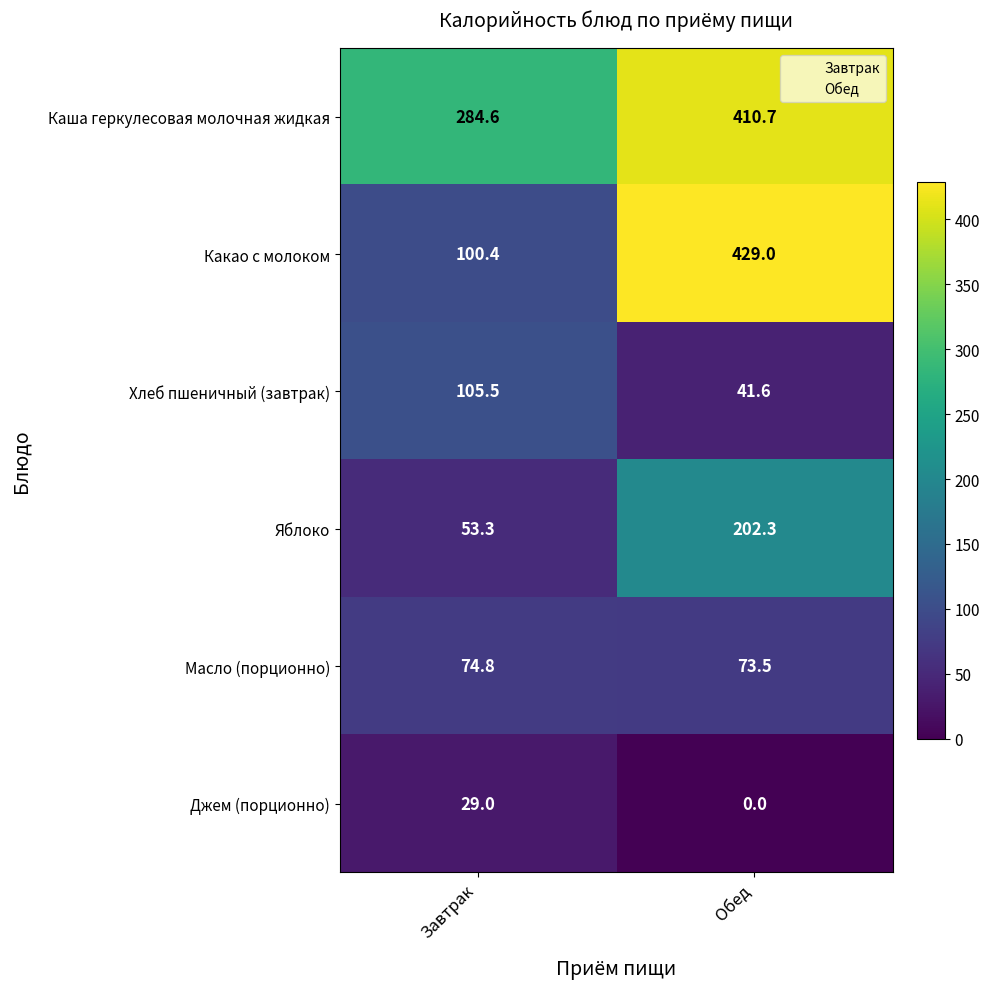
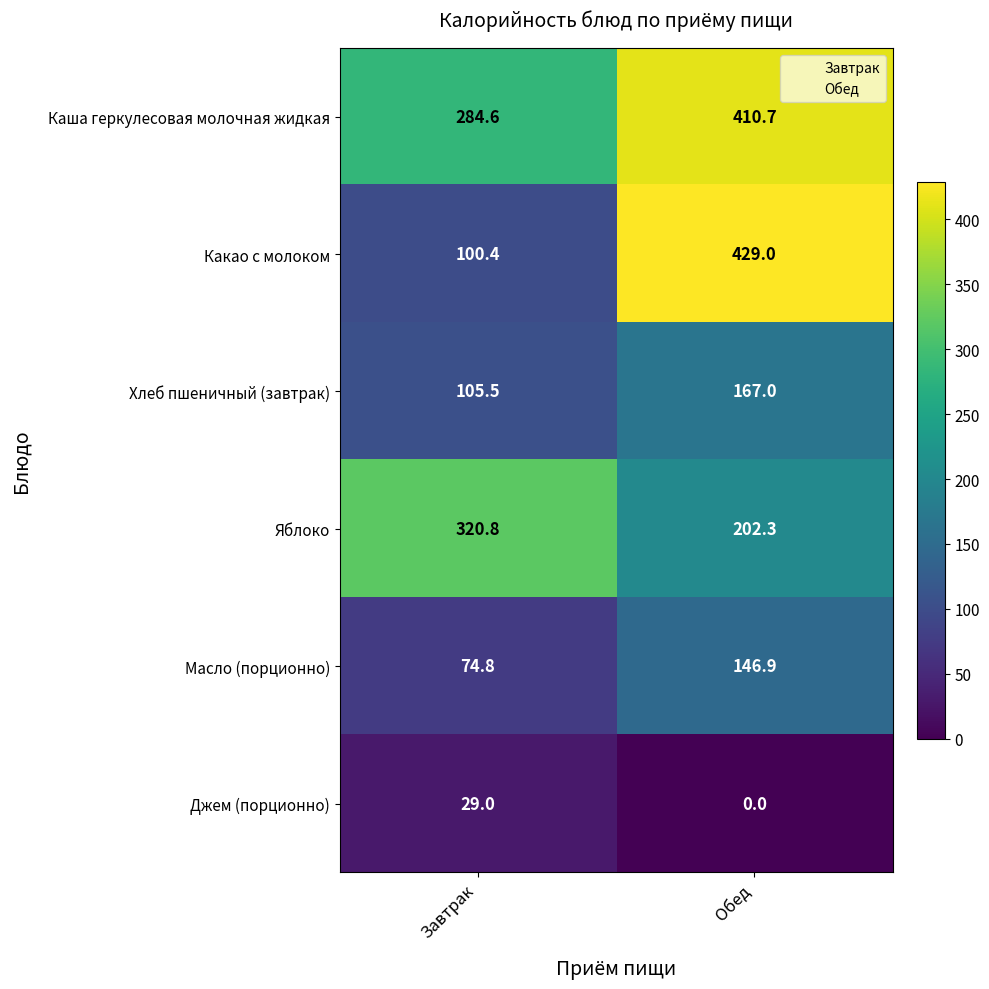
  {
    "Каша геркулесовая молочная жидкая": {
      "Завтрак": 284.6,
      "Обед": 410.7
    },
    "Какао с молоком": {
      "Завтрак": 100.4,
      "Обед": 429.0
    },
    "Хлеб пшеничный (завтрак)": {
      "Завтрак": 105.5,
-     "Обед": 41.6
+     "Обед": 167.0
    },
    "Яблоко": {
-     "Завтрак": 53.3,
+     "Завтрак": 320.8,
      "Обед": 202.3
    },
    "Масло (порционно)": {
      "Завтрак": 74.8,
-     "Обед": 73.5
+     "Обед": 146.9
    },
    "Джем (порционно)": {
      "Завтрак": 29.0,
      "Обед": 0.0
    }
  }
